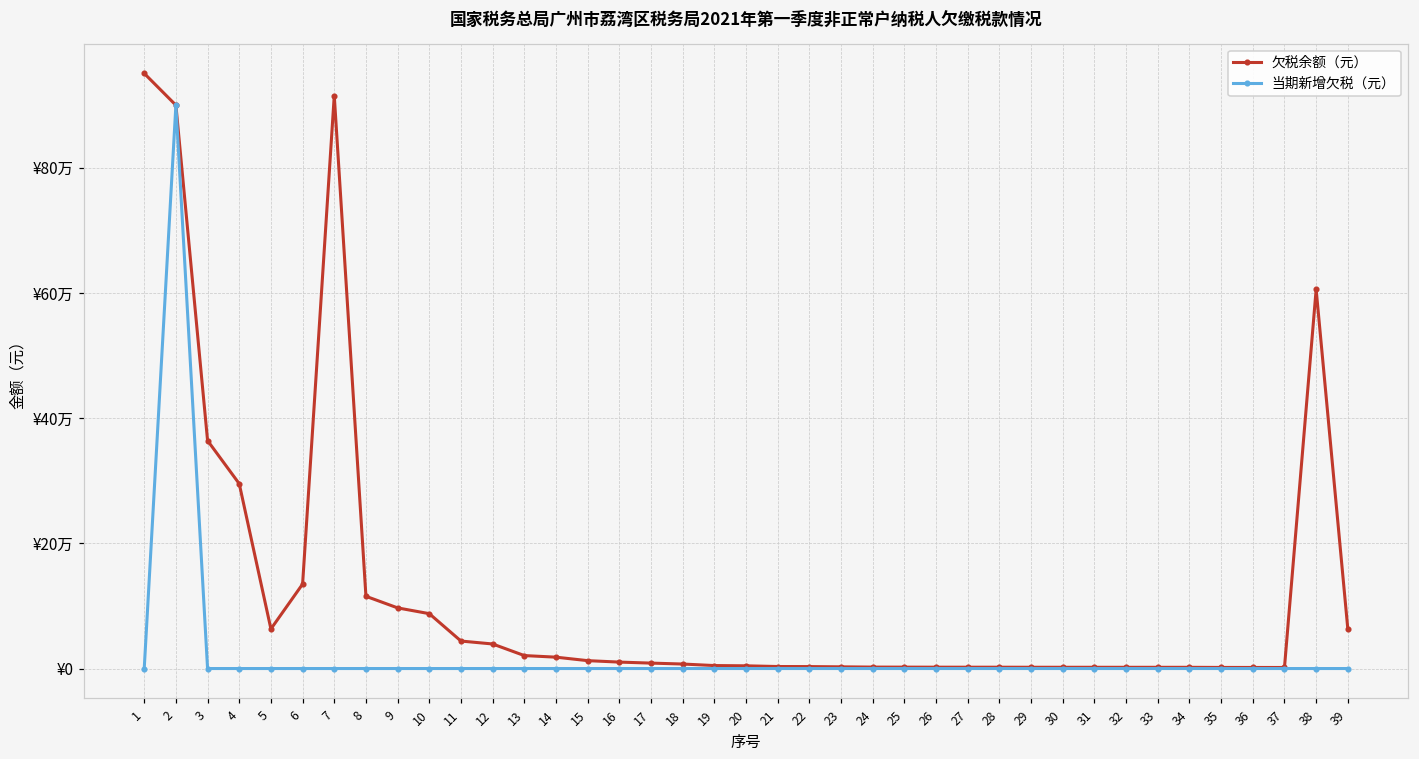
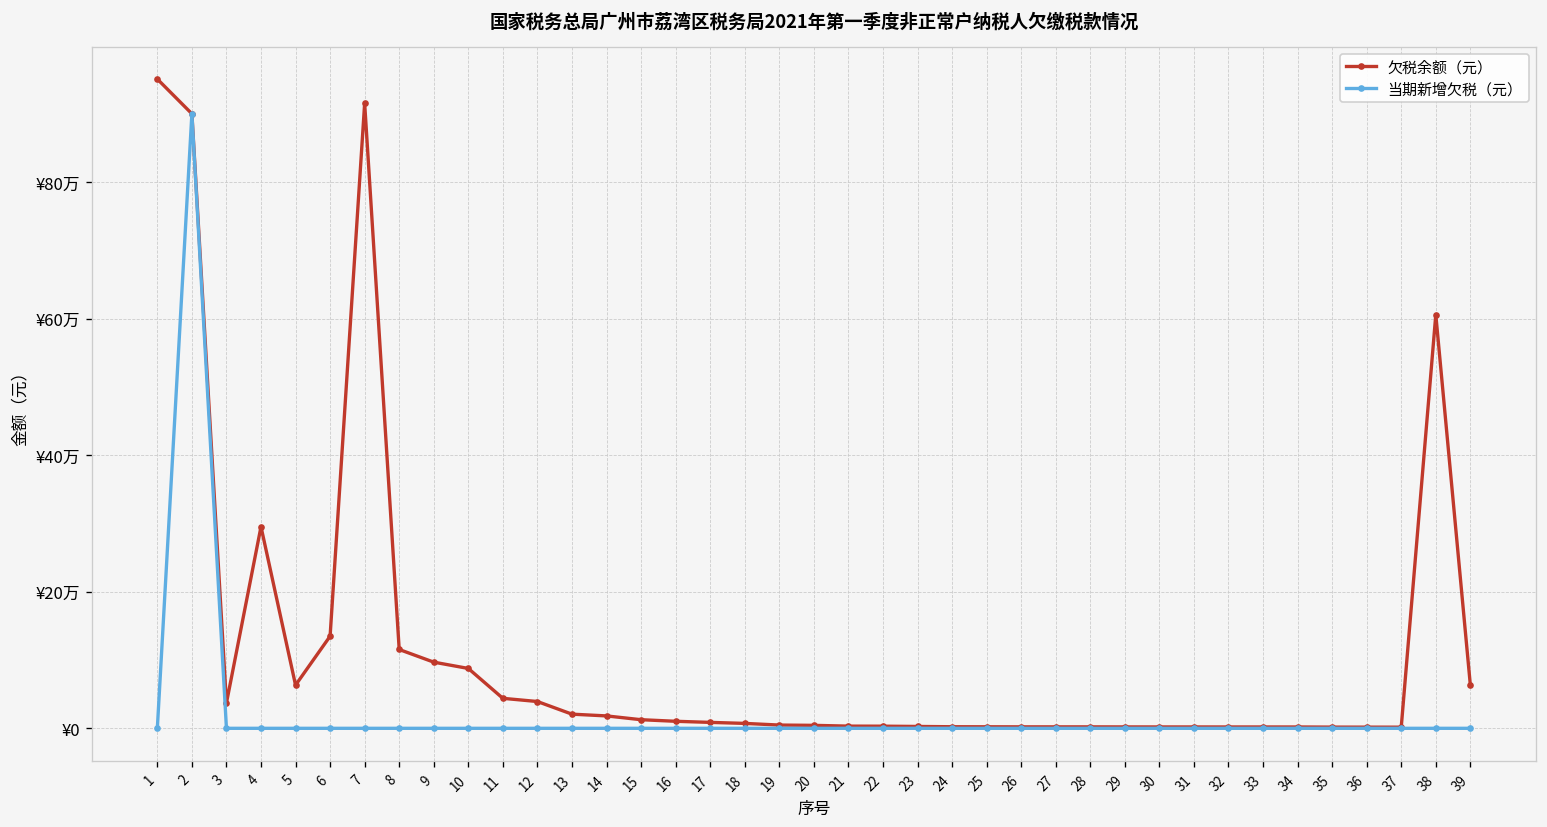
  {
    "欠税余额（元）": {
      "1": "¥95万",
-     "3": "¥36万",
+     "3": "¥4万",
      "4": "¥30万",
      "5": "¥6万",
      "6": "¥13万",
      "7": "¥92万",
      "8": "¥12万",
      "9": "¥10万",
      "10": "¥9万",
      "11": "¥4万",
      "12": "¥4万",
      "13": "¥2万",
      "14": "¥2万",
      "15": "¥1万",
      "16": "¥1万",
      "17": "¥1万",
      "18": "¥1万",
      "19": "¥0万",
      "38": "¥61万",
      "39": "¥6万"
    },
    "当期新增欠税（元）": {
      "1": "¥0万",
      "3": "¥0万",
      "4": "¥0万",
      "5": "¥0万",
      "6": "¥0万",
      "7": "¥0万",
      "8": "¥0万",
      "9": "¥0万",
      "10": "¥0万",
      "11": "¥0万",
      "12": "¥0万",
      "13": "¥0万",
      "14": "¥0万",
      "15": "¥0万",
      "16": "¥0万",
      "17": "¥0万",
      "18": "¥0万",
      "19": "¥0万",
      "38": "¥0万",
      "39": "¥0万"
    }
  }
